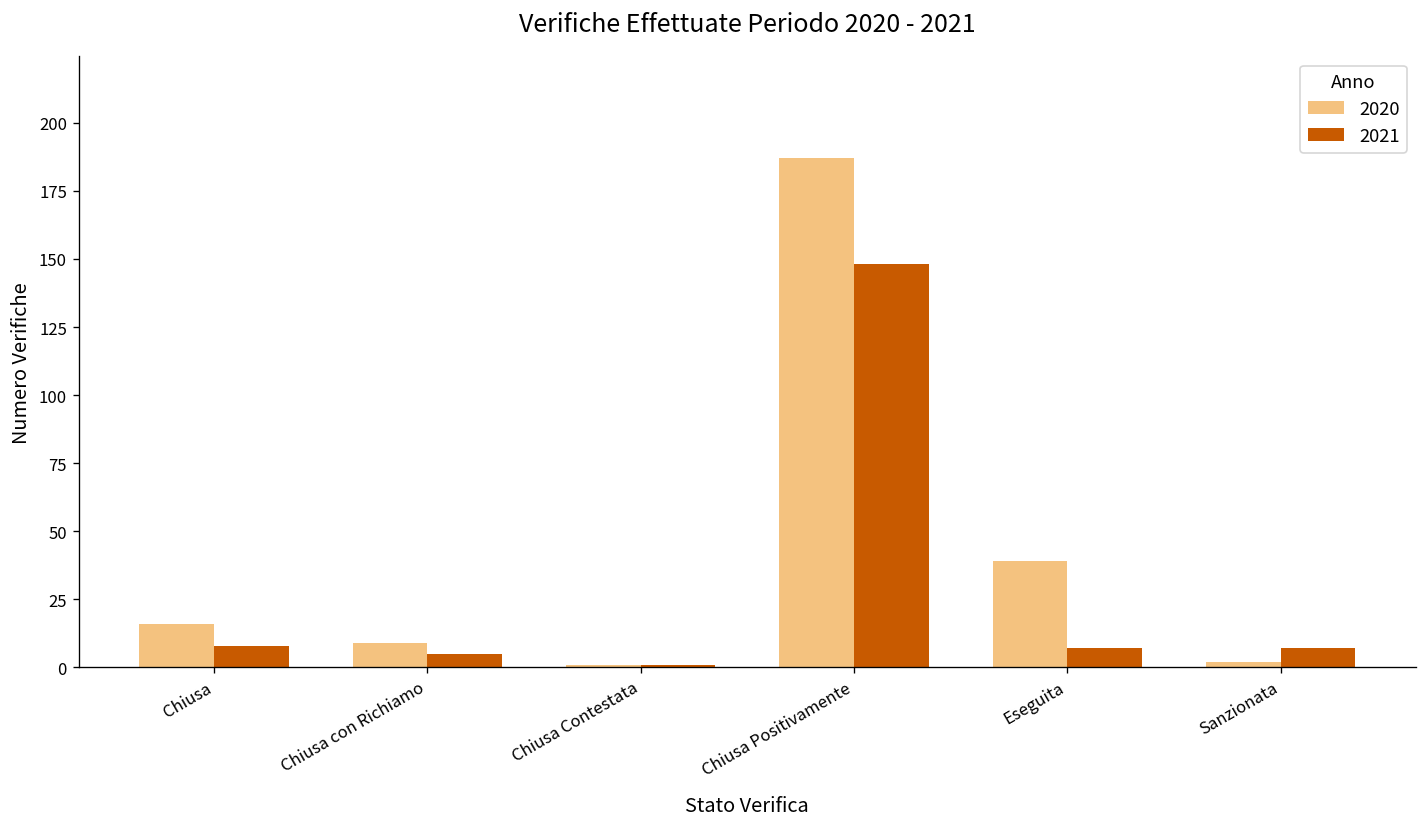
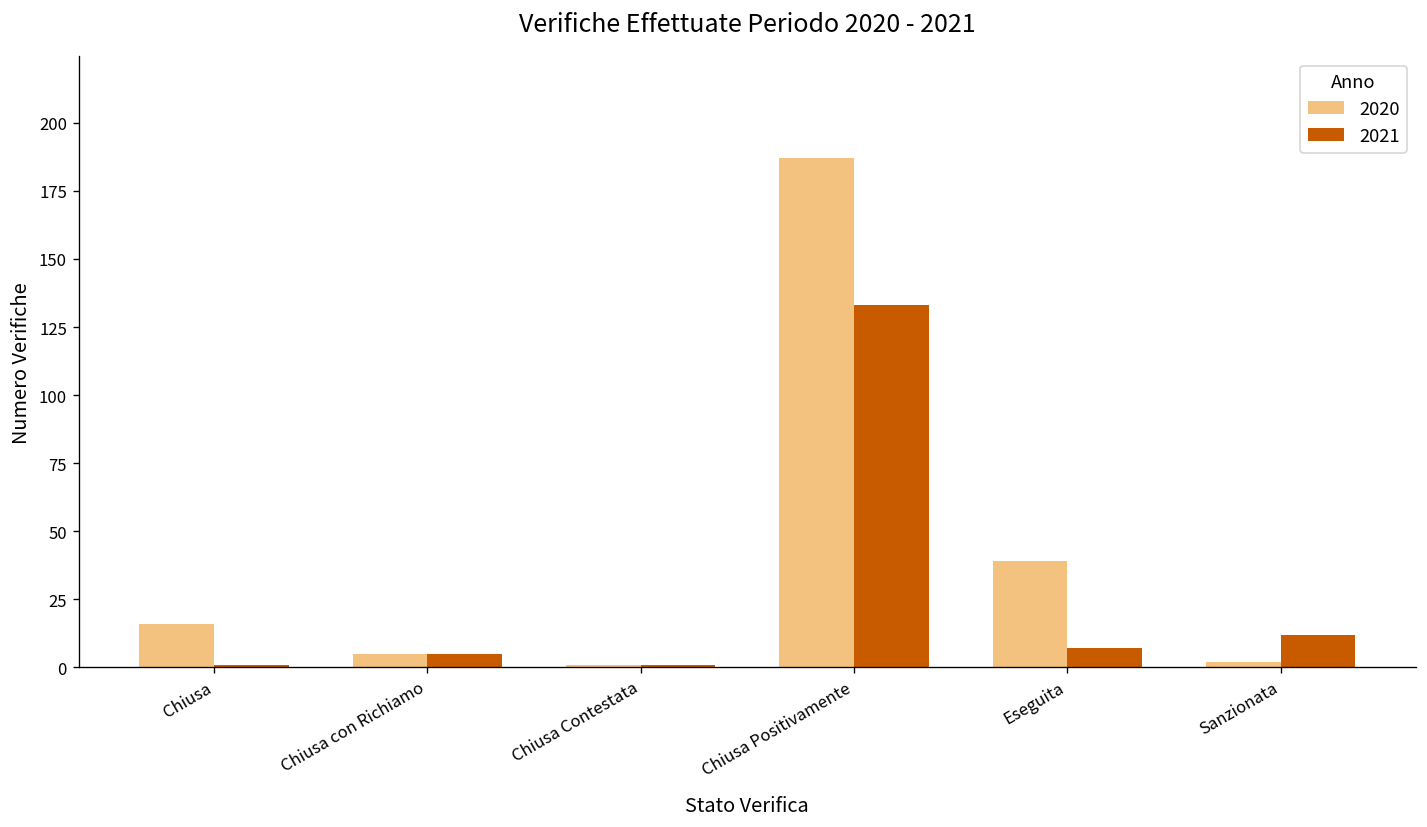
  {
    "2020": {
      "Chiusa": 16,
-     "Chiusa con Richiamo": 9,
+     "Chiusa con Richiamo": 5,
      "Chiusa Positivamente": 187,
      "Eseguita": 39,
      "Sanzionata": 2
    },
    "2021": {
-     "Chiusa": 8,
+     "Chiusa": 1,
      "Chiusa con Richiamo": 5,
-     "Chiusa Positivamente": 148,
+     "Chiusa Positivamente": 133,
      "Eseguita": 7,
-     "Sanzionata": 7
+     "Sanzionata": 12
    }
  }
